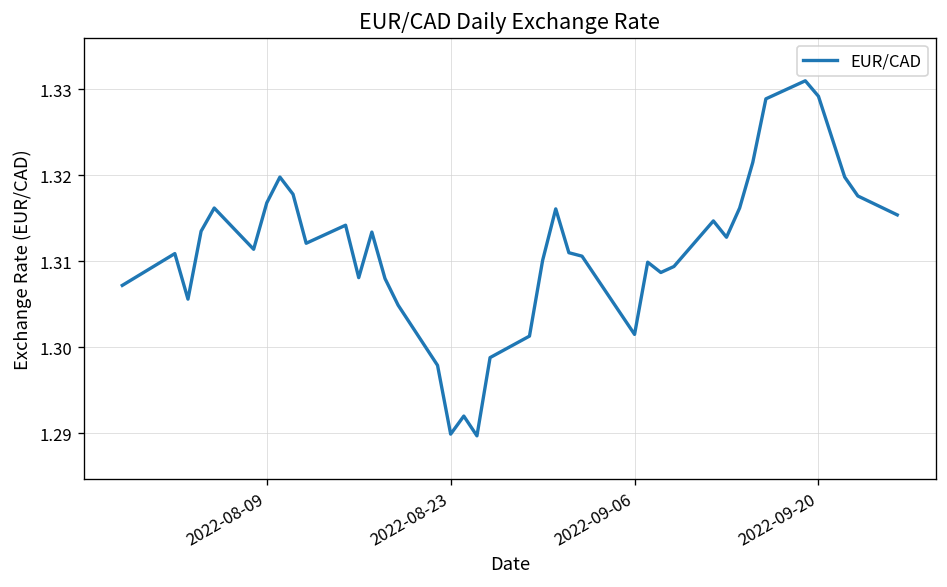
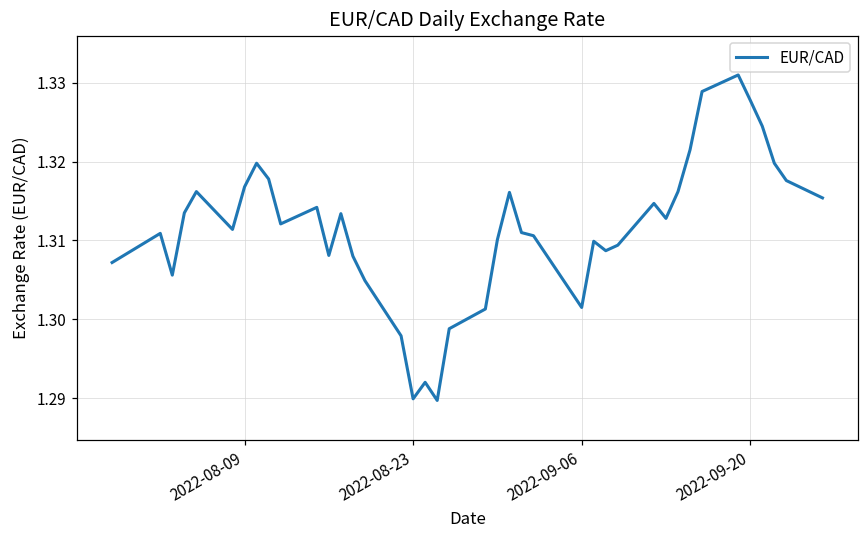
  {
    "2022-08-09": 1.317,
    "2022-08-23": 1.290,
    "2022-09-06": 1.302,
-   "2022-09-20": 1.329
+   "2022-09-20": 1.328
  }
